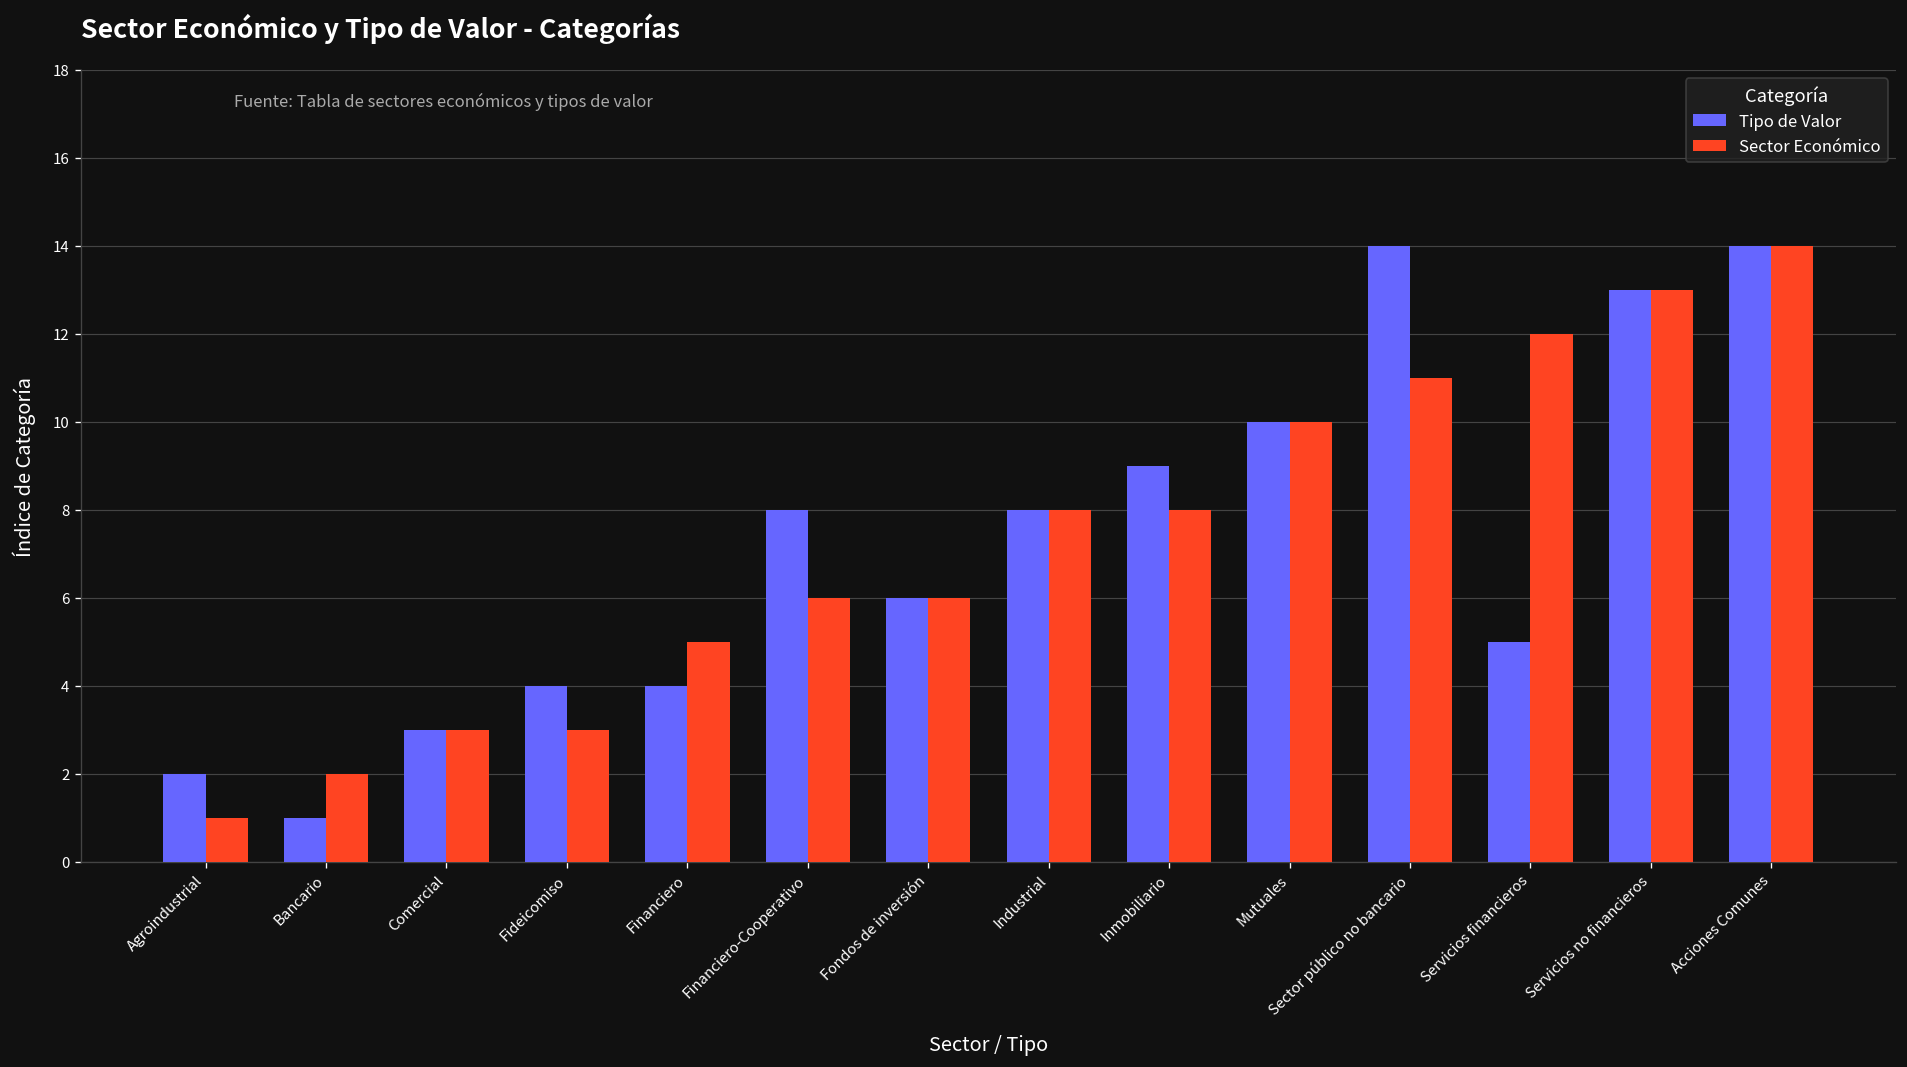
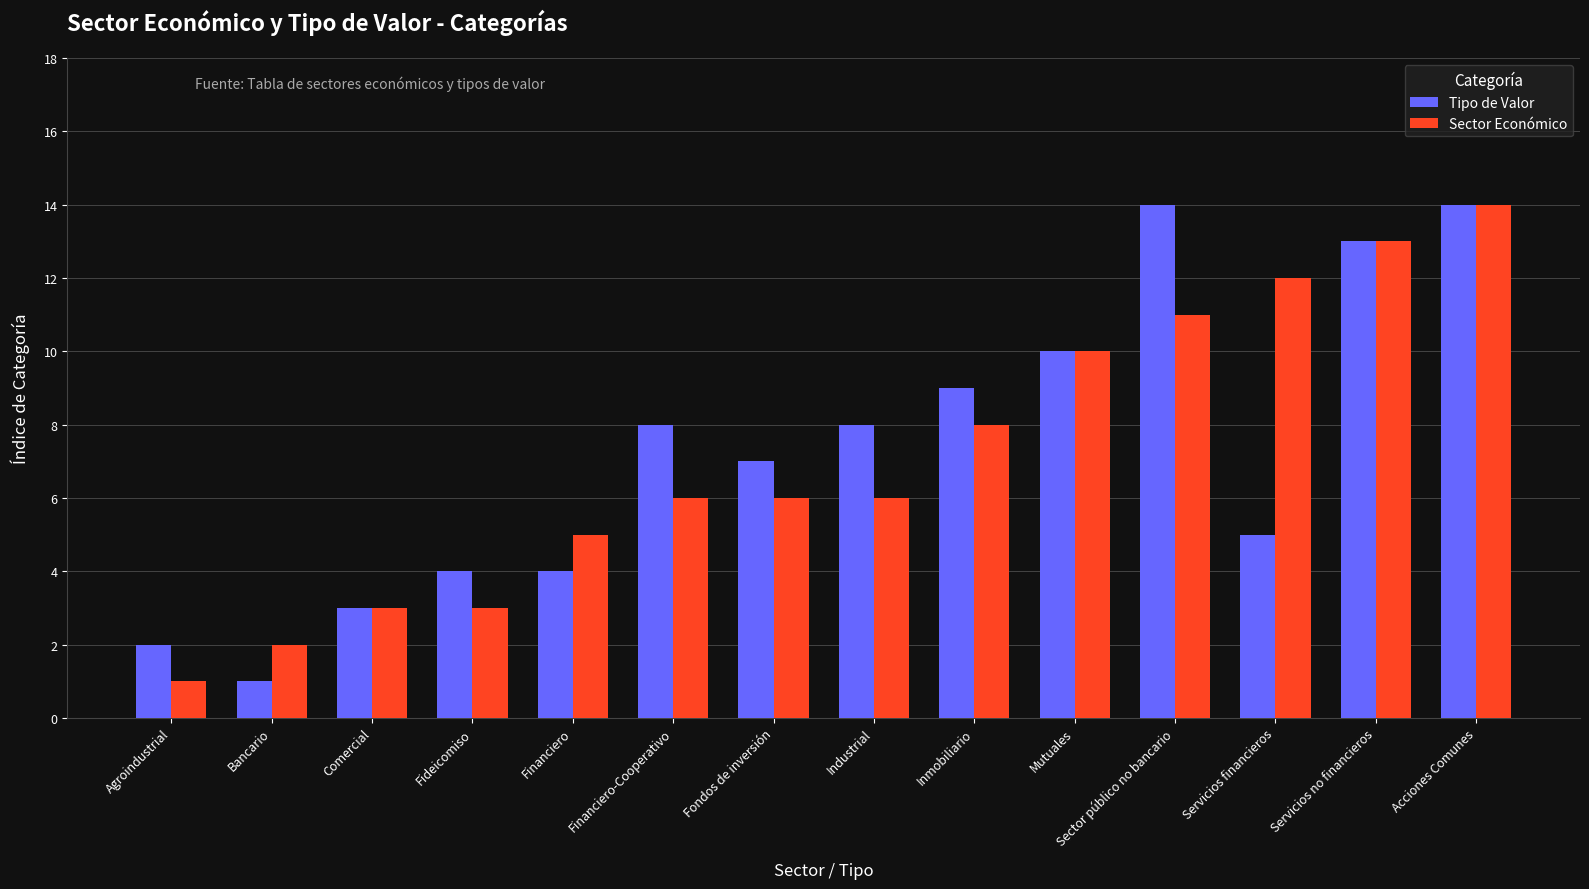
  {
    "Tipo de Valor": {
      "Agroindustrial": 2,
      "Bancario": 1,
      "Comercial": 3,
      "Fideicomiso": 4,
      "Financiero": 4,
      "Financiero-Cooperativo": 8,
-     "Fondos de inversión": 6,
+     "Fondos de inversión": 7,
      "Industrial": 8,
      "Inmobiliario": 9,
      "Mutuales": 10,
      "Sector público no bancario": 14,
      "Servicios financieros": 5,
      "Servicios no financieros": 13,
      "Acciones Comunes": 14
    },
    "Sector Económico": {
      "Agroindustrial": 1,
      "Bancario": 2,
      "Comercial": 3,
      "Fideicomiso": 3,
      "Financiero": 5,
      "Financiero-Cooperativo": 6,
      "Fondos de inversión": 6,
-     "Industrial": 8,
+     "Industrial": 6,
      "Inmobiliario": 8,
      "Mutuales": 10,
      "Sector público no bancario": 11,
      "Servicios financieros": 12,
      "Servicios no financieros": 13,
      "Acciones Comunes": 14
    }
  }
